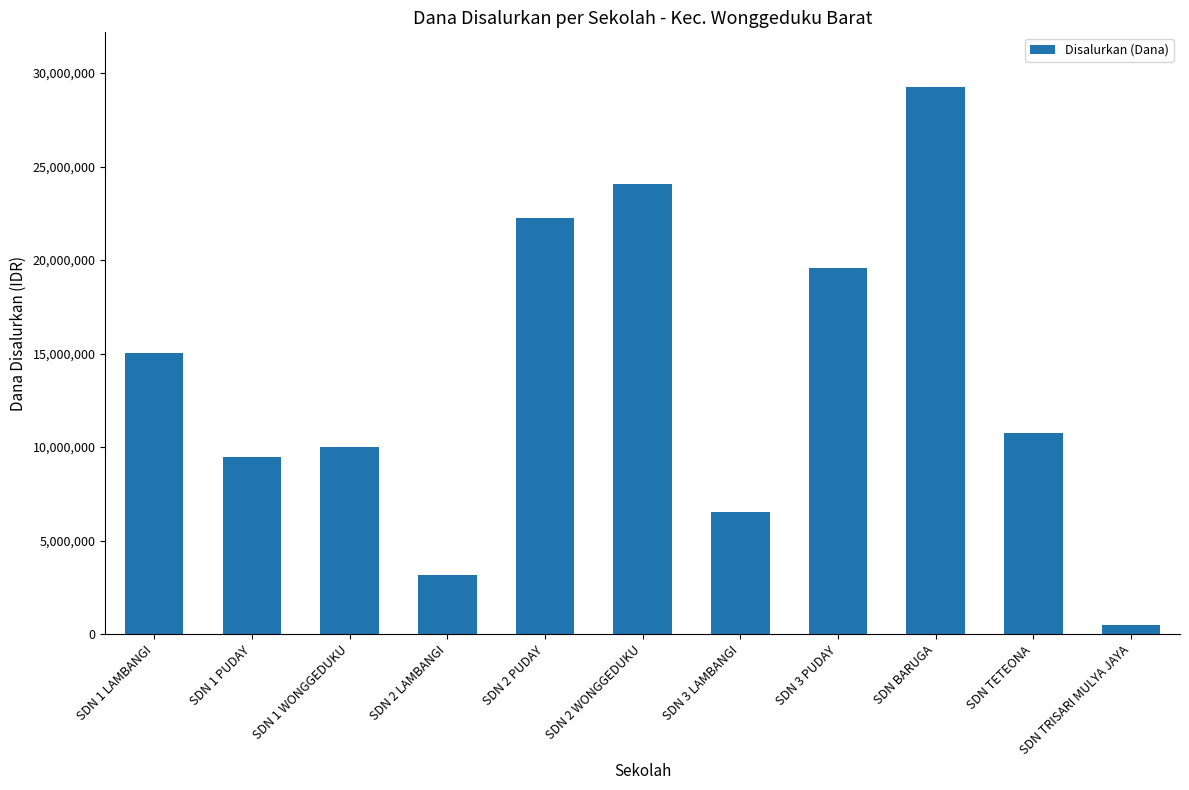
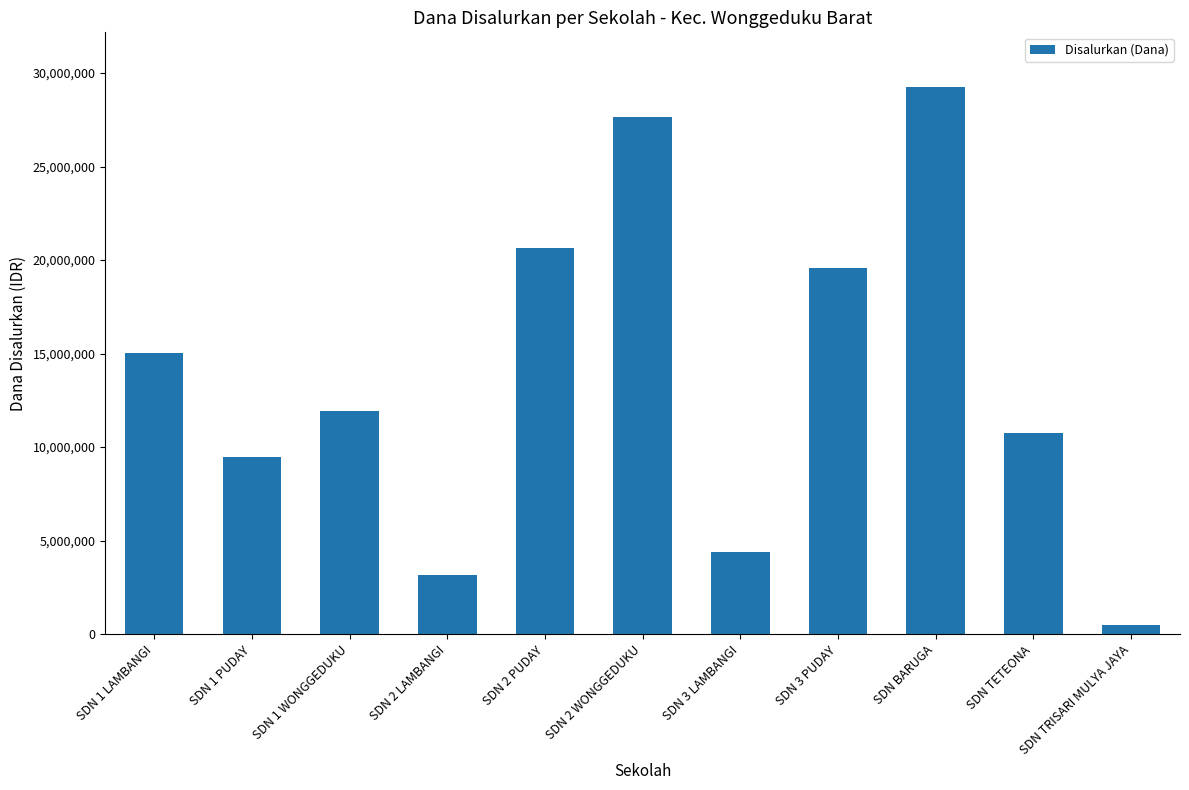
  {
    "SDN 1 LAMBANGI": "15,000,000",
    "SDN 1 PUDAY": "9,500,000",
-   "SDN 1 WONGGEDUKU": "10,000,000",
+   "SDN 1 WONGGEDUKU": "11,900,000",
    "SDN 2 LAMBANGI": "3,200,000",
-   "SDN 2 PUDAY": "22,300,000",
-   "SDN 2 WONGGEDUKU": "24,100,000",
-   "SDN 3 LAMBANGI": "6,500,000",
+   "SDN 2 PUDAY": "20,600,000",
+   "SDN 2 WONGGEDUKU": "27,700,000",
+   "SDN 3 LAMBANGI": "4,400,000",
    "SDN 3 PUDAY": "19,600,000",
    "SDN BARUGA": "29,300,000",
    "SDN TETEONA": "10,800,000",
    "SDN TRISARI MULYA JAYA": "500,000"
  }
